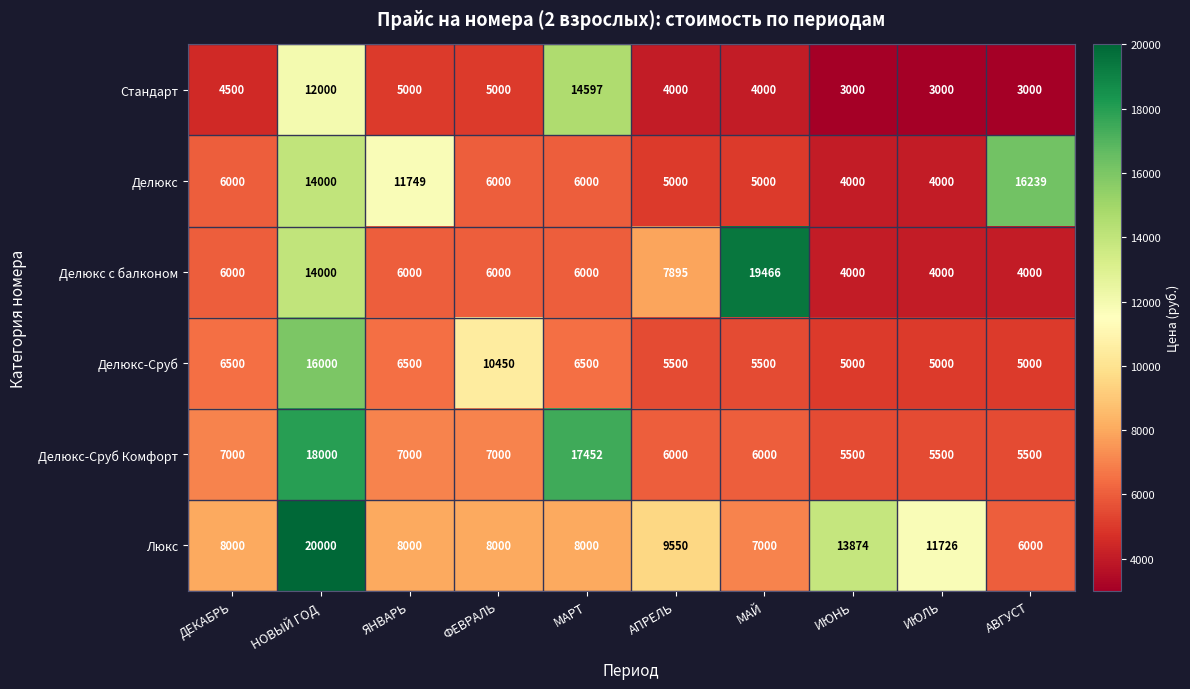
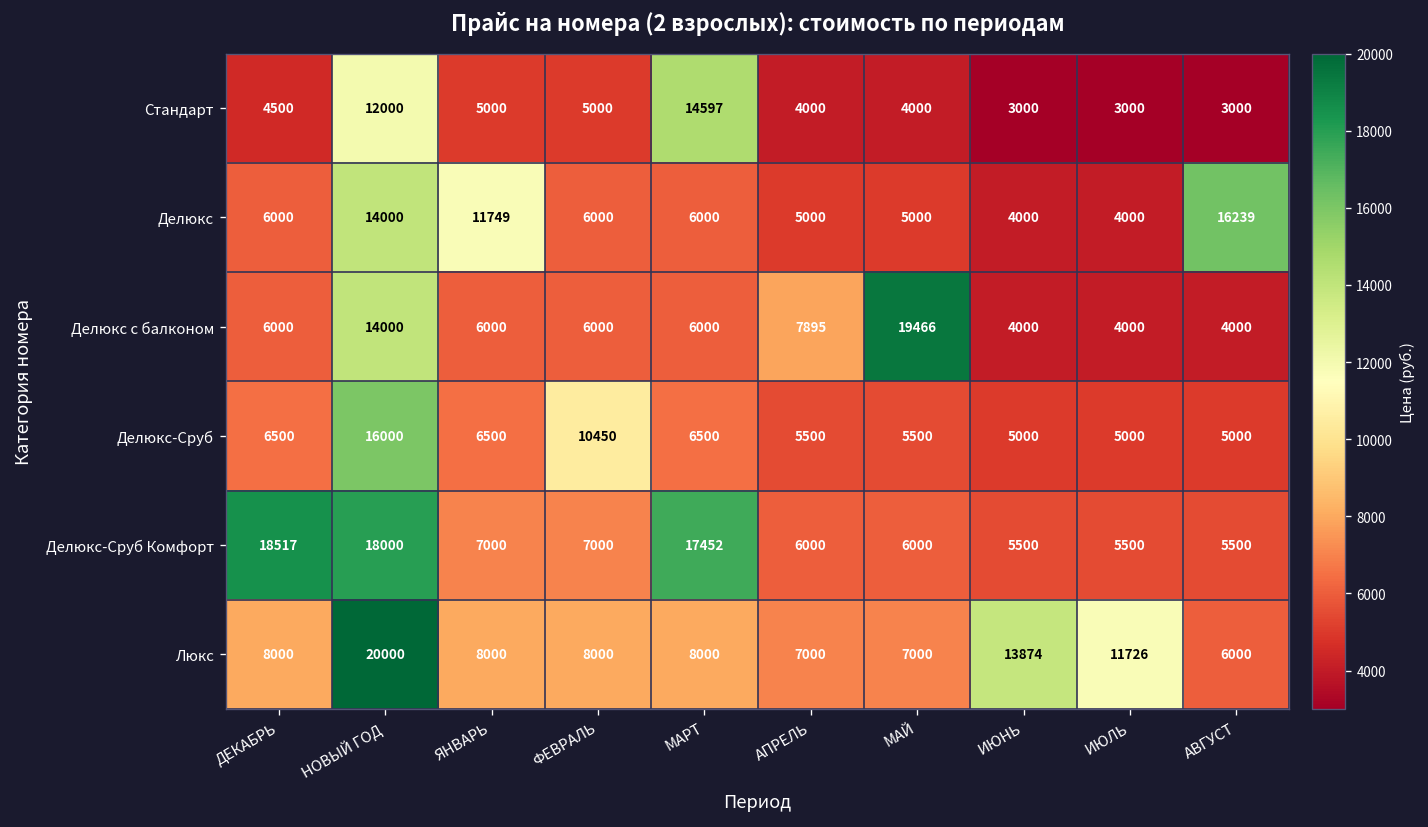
  {
    "Стандарт": {
      "ДЕКАБРЬ": 4500,
      "НОВЫЙ ГОД": 12000,
      "ЯНВАРЬ": 5000,
      "ФЕВРАЛЬ": 5000,
      "МАРТ": 14597,
      "АПРЕЛЬ": 4000,
      "МАЙ": 4000,
      "ИЮНЬ": 3000,
      "ИЮЛЬ": 3000,
      "АВГУСТ": 3000
    },
    "Делюкс": {
      "ДЕКАБРЬ": 6000,
      "НОВЫЙ ГОД": 14000,
      "ЯНВАРЬ": 11749,
      "ФЕВРАЛЬ": 6000,
      "МАРТ": 6000,
      "АПРЕЛЬ": 5000,
      "МАЙ": 5000,
      "ИЮНЬ": 4000,
      "ИЮЛЬ": 4000,
      "АВГУСТ": 16239
    },
    "Делюкс с балконом": {
      "ДЕКАБРЬ": 6000,
      "НОВЫЙ ГОД": 14000,
      "ЯНВАРЬ": 6000,
      "ФЕВРАЛЬ": 6000,
      "МАРТ": 6000,
      "АПРЕЛЬ": 7895,
      "МАЙ": 19466,
      "ИЮНЬ": 4000,
      "ИЮЛЬ": 4000,
      "АВГУСТ": 4000
    },
    "Делюкс-Сруб": {
      "ДЕКАБРЬ": 6500,
      "НОВЫЙ ГОД": 16000,
      "ЯНВАРЬ": 6500,
      "ФЕВРАЛЬ": 10450,
      "МАРТ": 6500,
      "АПРЕЛЬ": 5500,
      "МАЙ": 5500,
      "ИЮНЬ": 5000,
      "ИЮЛЬ": 5000,
      "АВГУСТ": 5000
    },
    "Делюкс-Сруб Комфорт": {
-     "ДЕКАБРЬ": 7000,
+     "ДЕКАБРЬ": 18517,
      "НОВЫЙ ГОД": 18000,
      "ЯНВАРЬ": 7000,
      "ФЕВРАЛЬ": 7000,
      "МАРТ": 17452,
      "АПРЕЛЬ": 6000,
      "МАЙ": 6000,
      "ИЮНЬ": 5500,
      "ИЮЛЬ": 5500,
      "АВГУСТ": 5500
    },
    "Люкс": {
      "ДЕКАБРЬ": 8000,
      "НОВЫЙ ГОД": 20000,
      "ЯНВАРЬ": 8000,
      "ФЕВРАЛЬ": 8000,
      "МАРТ": 8000,
-     "АПРЕЛЬ": 9550,
+     "АПРЕЛЬ": 7000,
      "МАЙ": 7000,
      "ИЮНЬ": 13874,
      "ИЮЛЬ": 11726,
      "АВГУСТ": 6000
    }
  }
